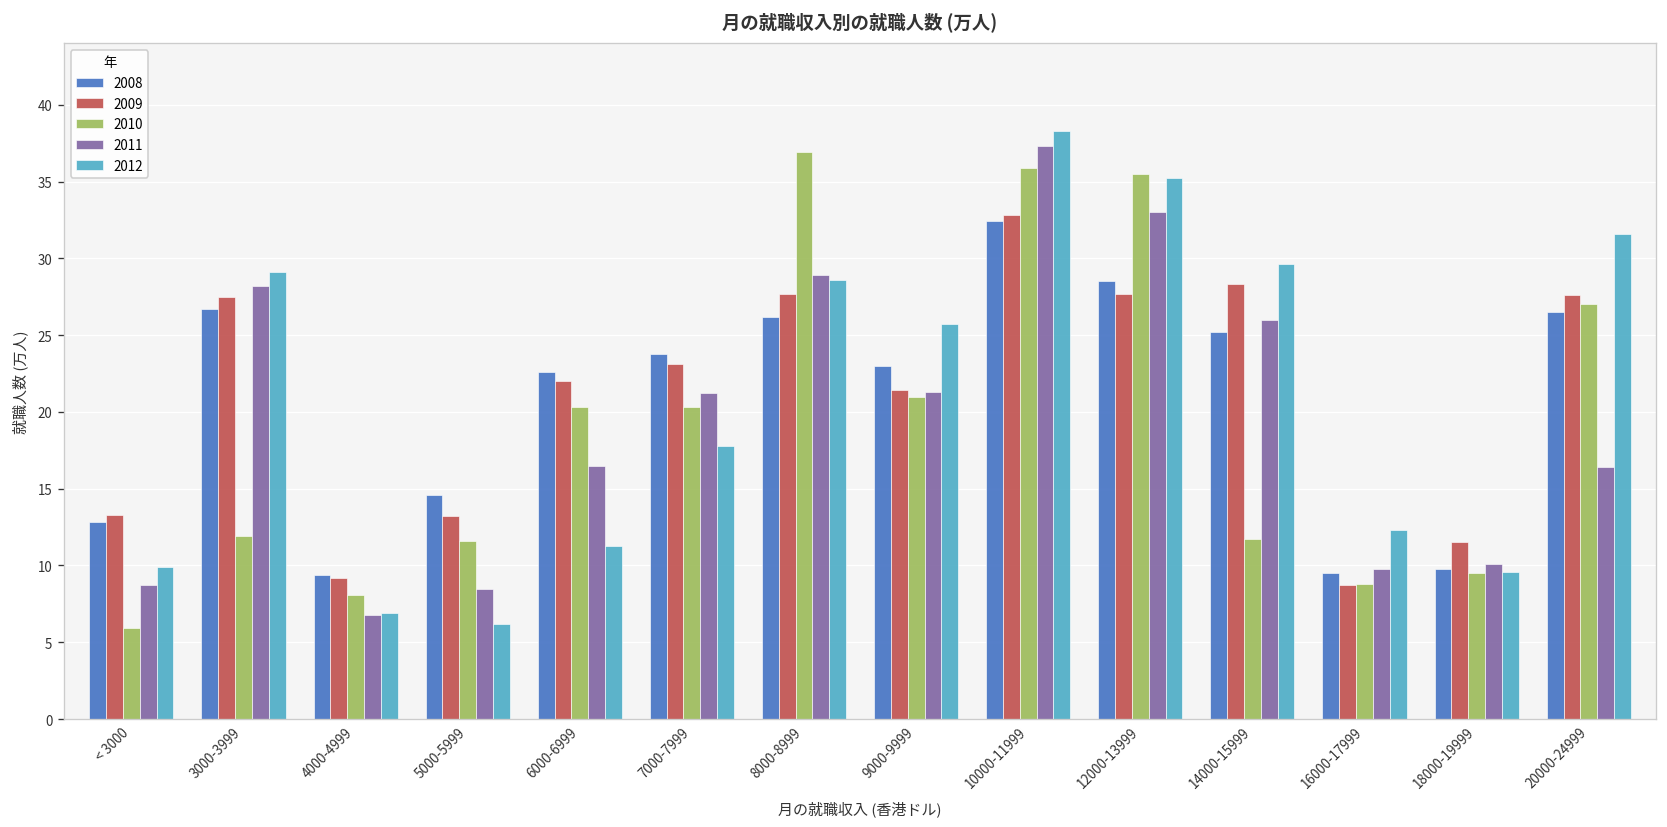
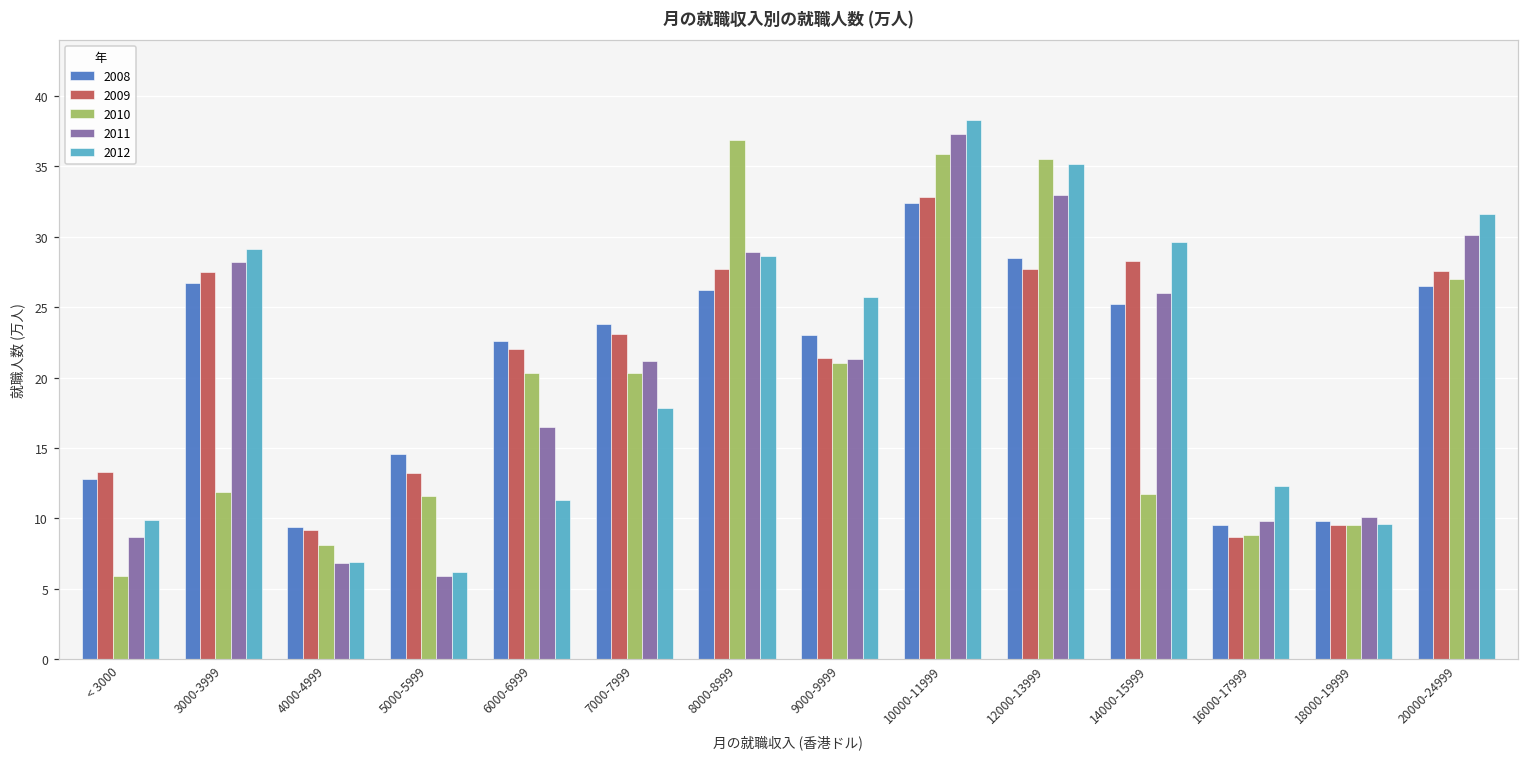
  {
    "2009": {
      "< 3000": 13.3,
      "3000-3999": 27.5,
      "4000-4999": 9.2,
      "5000-5999": 13.2,
      "6000-6999": 22.0,
      "7000-7999": 23.1,
      "8000-8999": 27.7,
      "9000-9999": 21.4,
      "10000-11999": 32.8,
      "12000-13999": 27.7,
      "14000-15999": 28.3,
      "16000-17999": 8.7,
-     "18000-19999": 11.5,
+     "18000-19999": 9.5,
      "20000-24999": 27.6
    },
    "2010": {
      "< 3000": 5.9,
      "3000-3999": 11.9,
      "4000-4999": 8.1,
      "5000-5999": 11.6,
      "6000-6999": 20.3,
      "7000-7999": 20.3,
      "8000-8999": 36.9,
      "9000-9999": 21.0,
      "10000-11999": 35.9,
      "12000-13999": 35.5,
      "14000-15999": 11.7,
      "16000-17999": 8.8,
      "18000-19999": 9.5,
      "20000-24999": 27.0
    },
    "2011": {
      "< 3000": 8.7,
      "3000-3999": 28.2,
      "4000-4999": 6.8,
-     "5000-5999": 8.5,
+     "5000-5999": 5.9,
      "6000-6999": 16.5,
      "7000-7999": 21.2,
      "8000-8999": 28.9,
      "9000-9999": 21.3,
      "10000-11999": 37.3,
      "12000-13999": 33.0,
      "14000-15999": 26.0,
      "16000-17999": 9.8,
      "18000-19999": 10.1,
-     "20000-24999": 16.4
+     "20000-24999": 30.1
    }
  }
